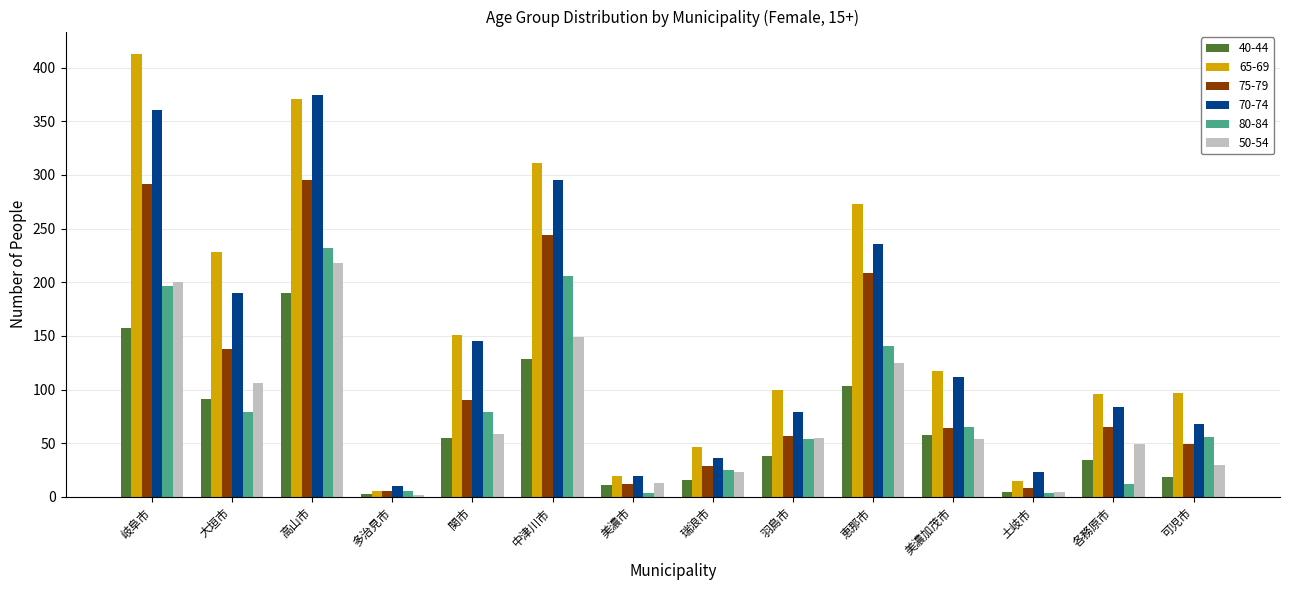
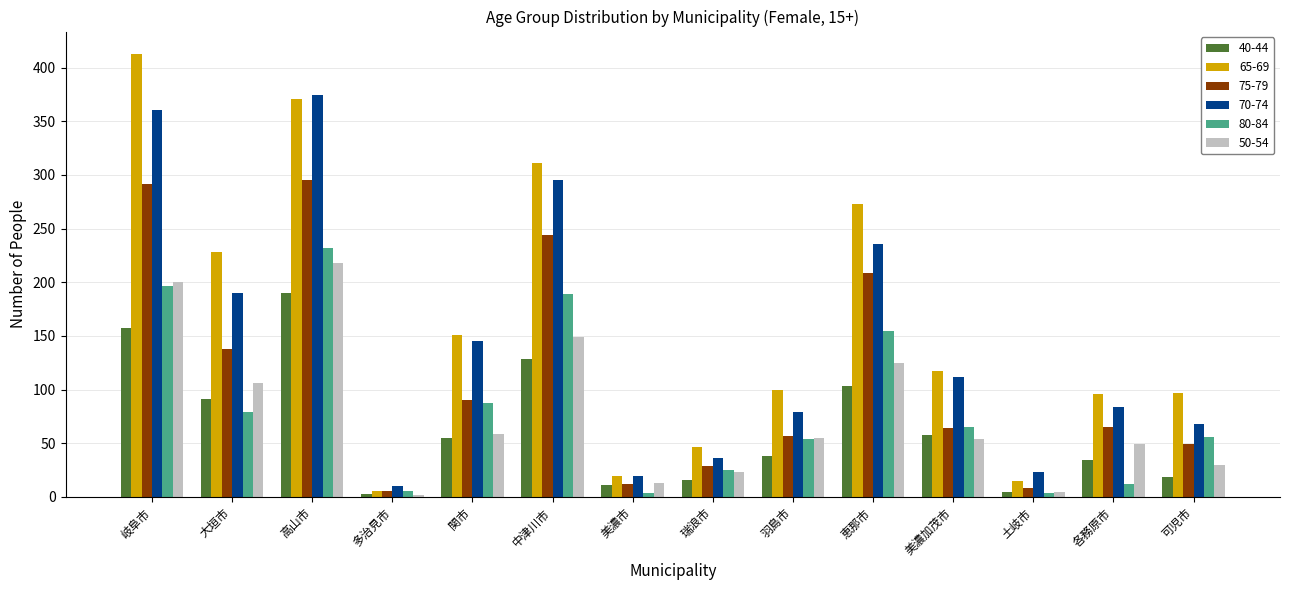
  {
    "40-44": {
      "岐阜市": 157,
      "大垣市": 91,
      "高山市": 190,
      "多治見市": 3,
      "関市": 55,
      "中津川市": 129,
      "美濃市": 11,
      "瑞浪市": 16,
      "羽島市": 38,
      "恵那市": 103,
      "美濃加茂市": 58,
      "土岐市": 5,
      "各務原市": 34,
      "可児市": 19
    },
    "65-69": {
      "岐阜市": 413,
      "大垣市": 228,
      "高山市": 371,
      "多治見市": 6,
      "関市": 151,
      "中津川市": 311,
      "美濃市": 20,
      "瑞浪市": 47,
      "羽島市": 100,
      "恵那市": 273,
      "美濃加茂市": 117,
      "土岐市": 15,
      "各務原市": 96,
      "可児市": 97
    },
    "75-79": {
      "岐阜市": 292,
      "大垣市": 138,
      "高山市": 295,
      "多治見市": 6,
      "関市": 90,
      "中津川市": 244,
      "美濃市": 12,
      "瑞浪市": 29,
      "羽島市": 57,
      "恵那市": 209,
      "美濃加茂市": 64,
      "土岐市": 8,
      "各務原市": 65,
      "可児市": 49
    },
    "70-74": {
      "岐阜市": 361,
      "大垣市": 190,
      "高山市": 375,
      "多治見市": 10,
      "関市": 145,
      "中津川市": 295,
      "美濃市": 20,
      "瑞浪市": 36,
      "羽島市": 79,
      "恵那市": 236,
      "美濃加茂市": 112,
      "土岐市": 23,
      "各務原市": 84,
      "可児市": 68
    },
    "80-84": {
      "岐阜市": 197,
      "大垣市": 79,
      "高山市": 232,
      "多治見市": 6,
-     "関市": 79,
-     "中津川市": 206,
+     "関市": 88,
+     "中津川市": 189,
      "美濃市": 4,
      "瑞浪市": 25,
      "羽島市": 54,
-     "恵那市": 141,
+     "恵那市": 155,
      "美濃加茂市": 65,
      "土岐市": 4,
      "各務原市": 12,
      "可児市": 56
    },
    "50-54": {
      "岐阜市": 200,
      "大垣市": 106,
      "高山市": 218,
      "関市": 59,
      "中津川市": 149,
      "美濃市": 13,
      "瑞浪市": 23,
      "羽島市": 55,
      "恵那市": 125,
      "美濃加茂市": 54,
      "土岐市": 5,
      "各務原市": 49,
      "可児市": 30
    }
  }
